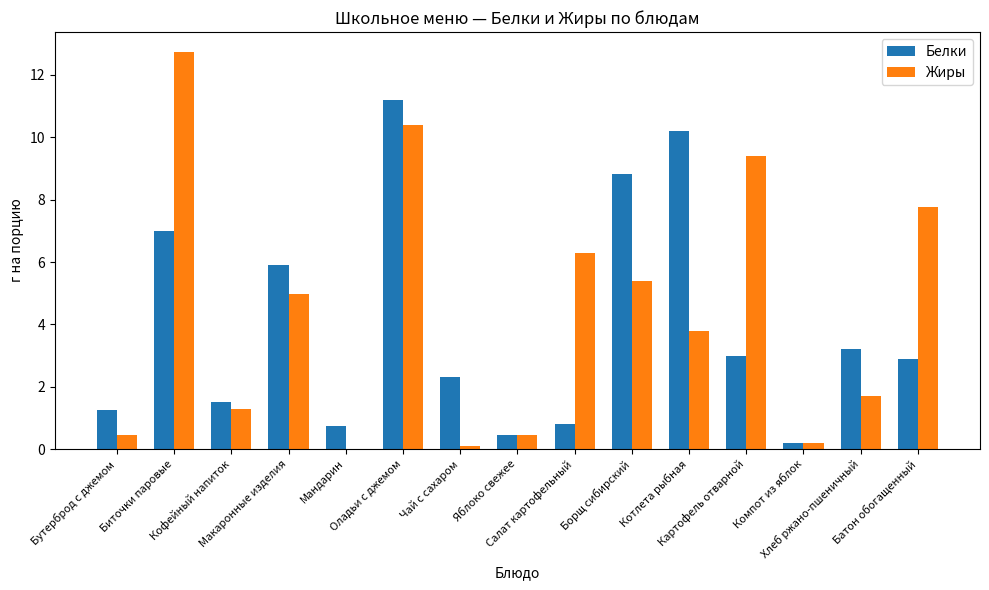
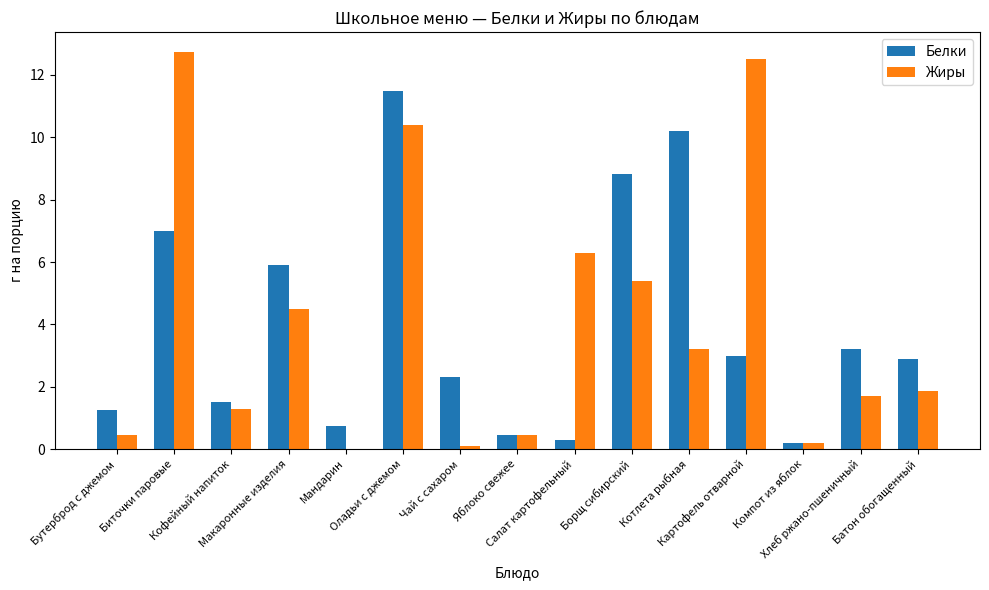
  {
    "Белки": {
      "Бутерброд с джемом": 1.3,
      "Биточки паровые": 7.0,
      "Кофейный напиток": 1.5,
      "Макаронные изделия": 5.9,
      "Мандарин": 0.8,
-     "Оладьи с джемом": 11.2,
+     "Оладьи с джемом": 11.5,
      "Чай с сахаром": 2.3,
      "Яблоко свежее": 0.4,
-     "Салат картофельный": 0.8,
+     "Салат картофельный": 0.3,
      "Борщ сибирский": 8.8,
      "Котлета рыбная": 10.2,
      "Картофель отварной": 3.0,
      "Компот из яблок": 0.2,
      "Хлеб ржано-пшеничный": 3.2,
      "Батон обогащенный": 2.9
    },
    "Жиры": {
      "Бутерброд с джемом": 0.5,
      "Биточки паровые": 12.7,
      "Кофейный напиток": 1.3,
-     "Макаронные изделия": 5.0,
+     "Макаронные изделия": 4.5,
      "Мандарин": 0.0,
      "Оладьи с джемом": 10.4,
      "Чай с сахаром": 0.1,
      "Яблоко свежее": 0.4,
      "Салат картофельный": 6.3,
      "Борщ сибирский": 5.4,
-     "Котлета рыбная": 3.8,
-     "Картофель отварной": 9.4,
+     "Котлета рыбная": 3.2,
+     "Картофель отварной": 12.5,
      "Компот из яблок": 0.2,
      "Хлеб ржано-пшеничный": 1.7,
-     "Батон обогащенный": 7.8
+     "Батон обогащенный": 1.9
    }
  }
